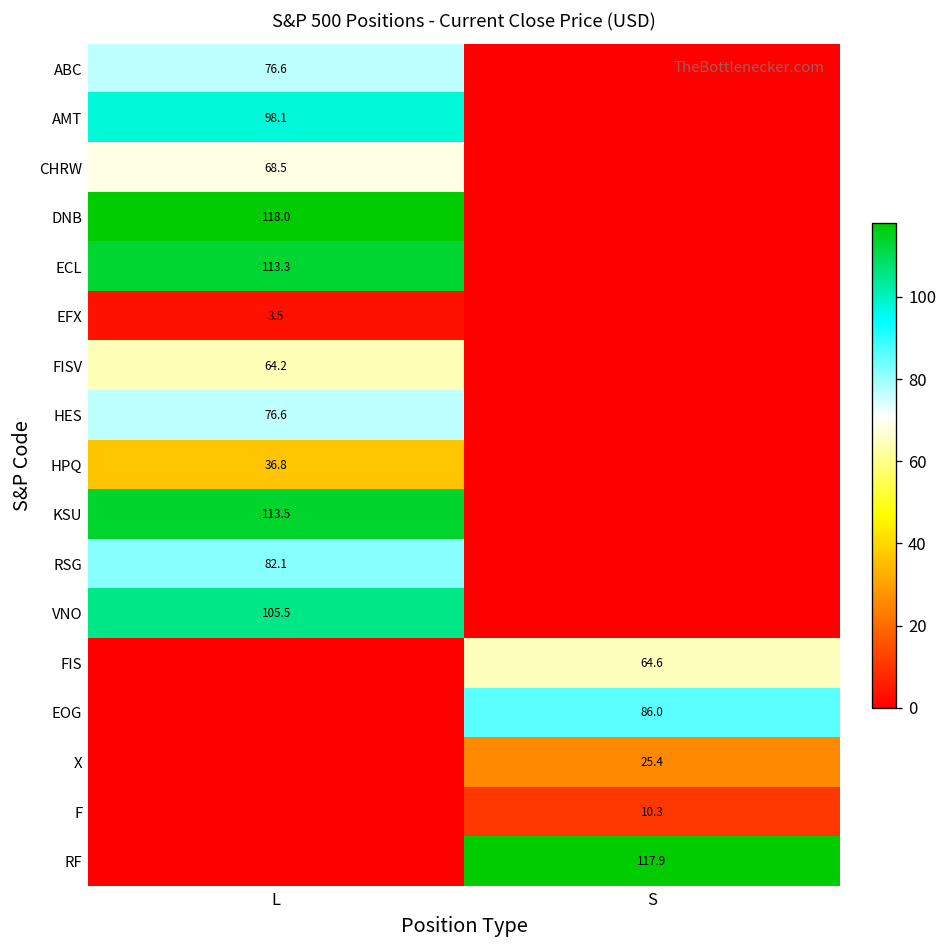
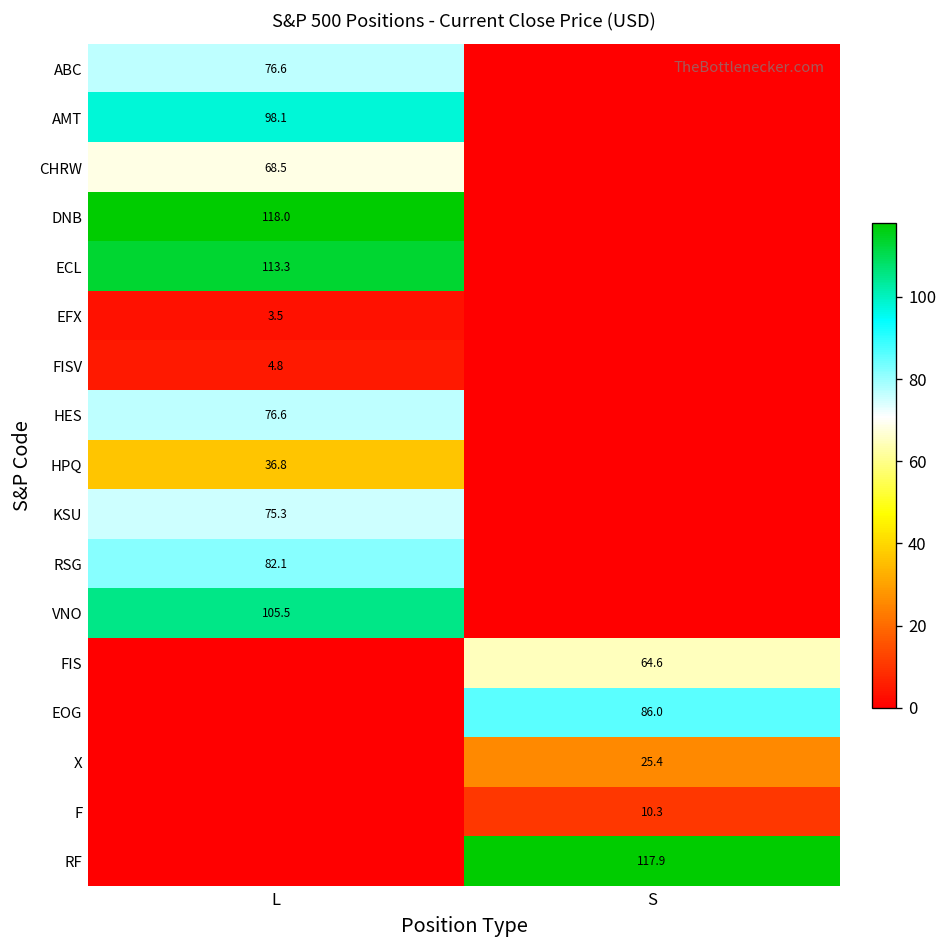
  {
    "ABC": {
      "L": 76.6
    },
    "AMT": {
      "L": 98.1
    },
    "CHRW": {
      "L": 68.5
    },
    "DNB": {
      "L": 118.0
    },
    "ECL": {
      "L": 113.3
    },
    "EFX": {
      "L": 3.5
    },
    "FISV": {
-     "L": 64.2
+     "L": 4.8
    },
    "HES": {
      "L": 76.6
    },
    "HPQ": {
      "L": 36.8
    },
    "KSU": {
-     "L": 113.5
+     "L": 75.3
    },
    "RSG": {
      "L": 82.1
    },
    "VNO": {
      "L": 105.5
    },
    "FIS": {
      "S": 64.6
    },
    "EOG": {
      "S": 86.0
    },
    "X": {
      "S": 25.4
    },
    "F": {
      "S": 10.3
    },
    "RF": {
      "S": 117.9
    }
  }
